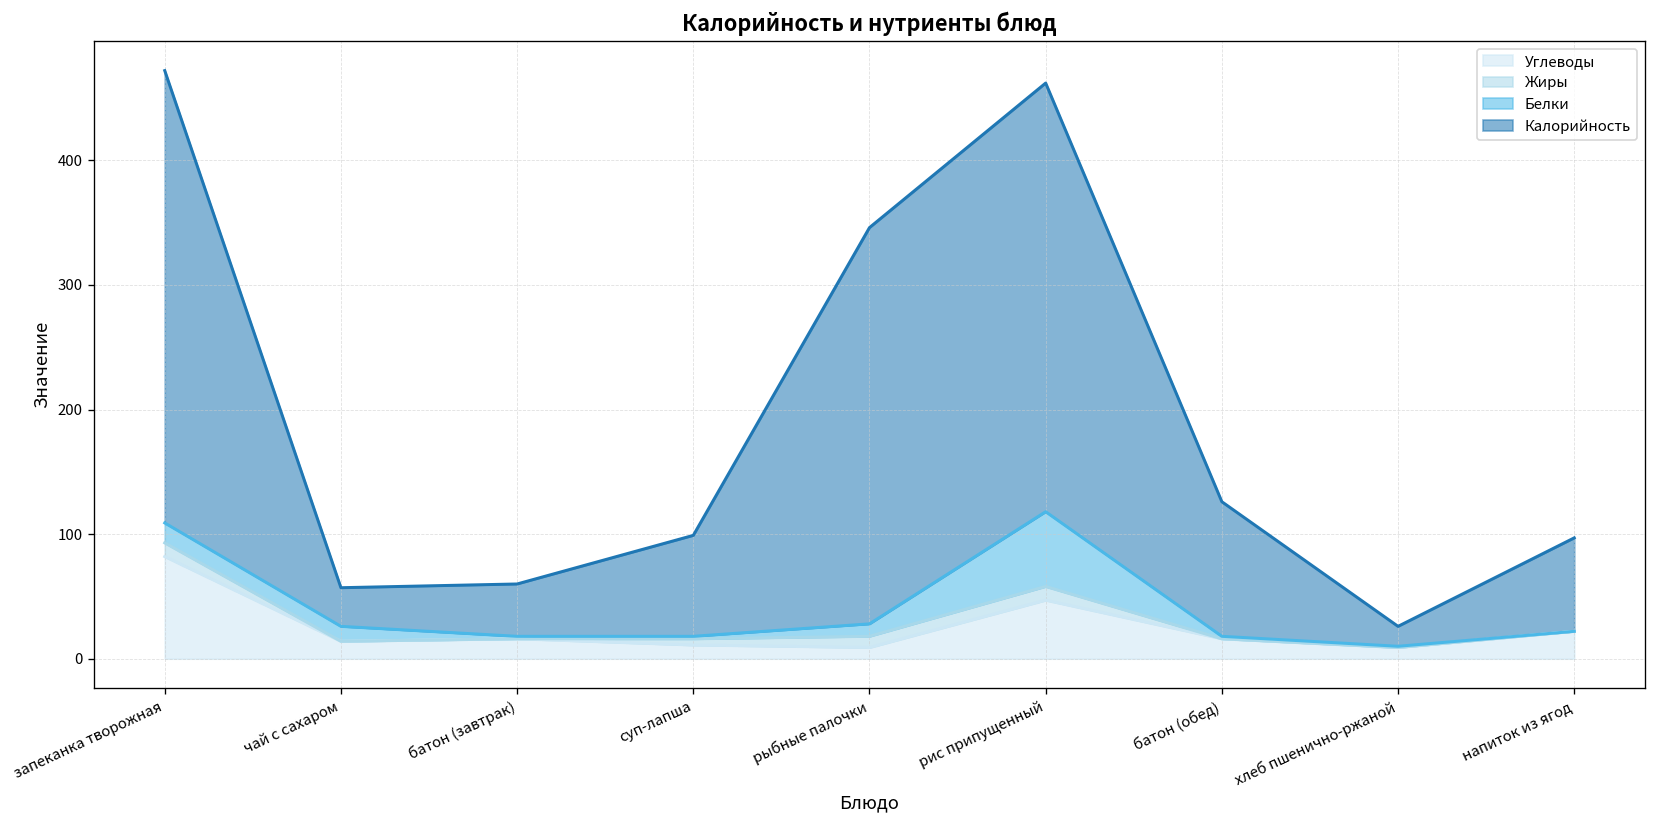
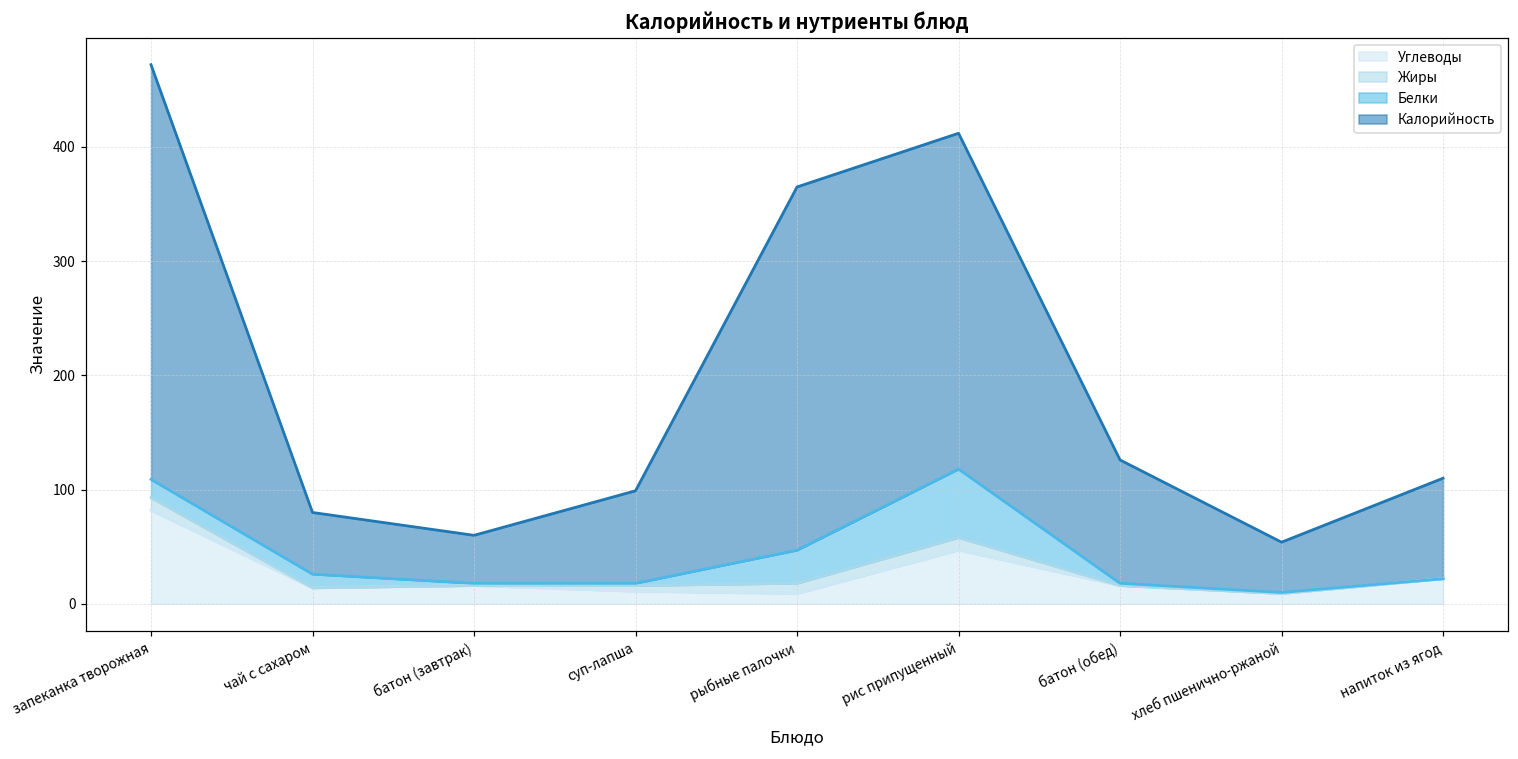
  {
    "Белки": {
      "запеканка творожная": 16,
      "чай с сахаром": 12,
-     "рыбные палочки": 10,
+     "рыбные палочки": 29,
      "рис припущенный": 60
    },
    "Калорийность": {
      "запеканка творожная": 363,
-     "чай с сахаром": 31,
+     "чай с сахаром": 54,
      "батон (завтрак)": 42,
      "суп-лапша": 81,
      "рыбные палочки": 318,
-     "рис припущенный": 344,
+     "рис припущенный": 294,
      "батон (обед)": 108,
-     "хлеб пшенично-ржаной": 16,
-     "напиток из ягод": 75
+     "хлеб пшенично-ржаной": 44,
+     "напиток из ягод": 88
    }
  }
